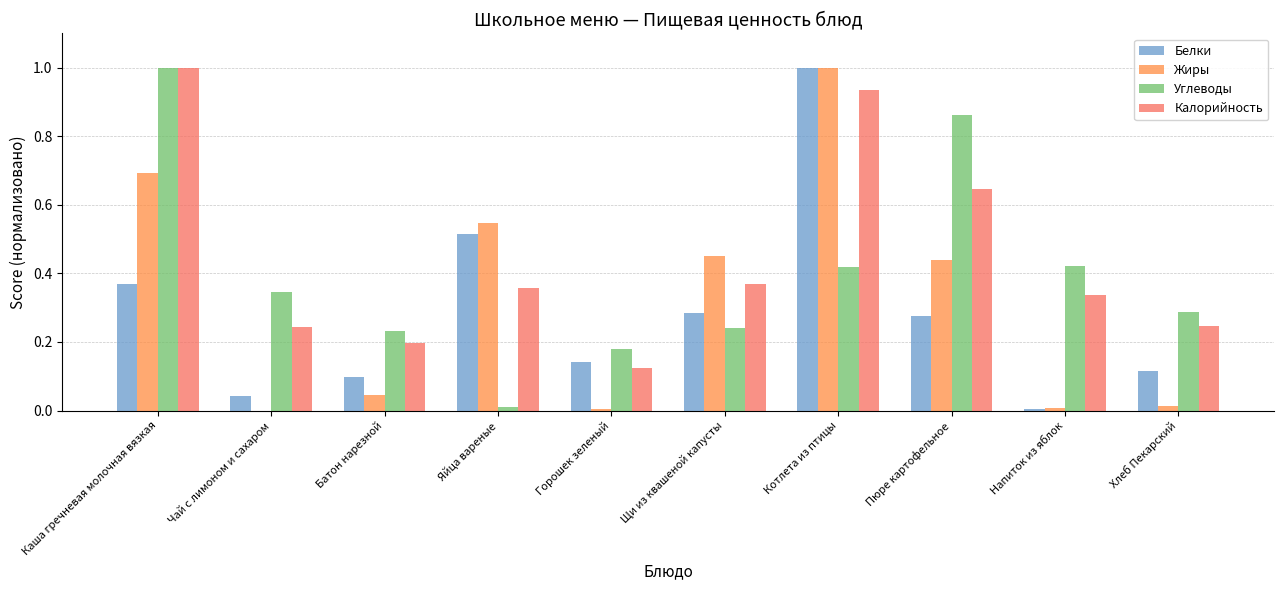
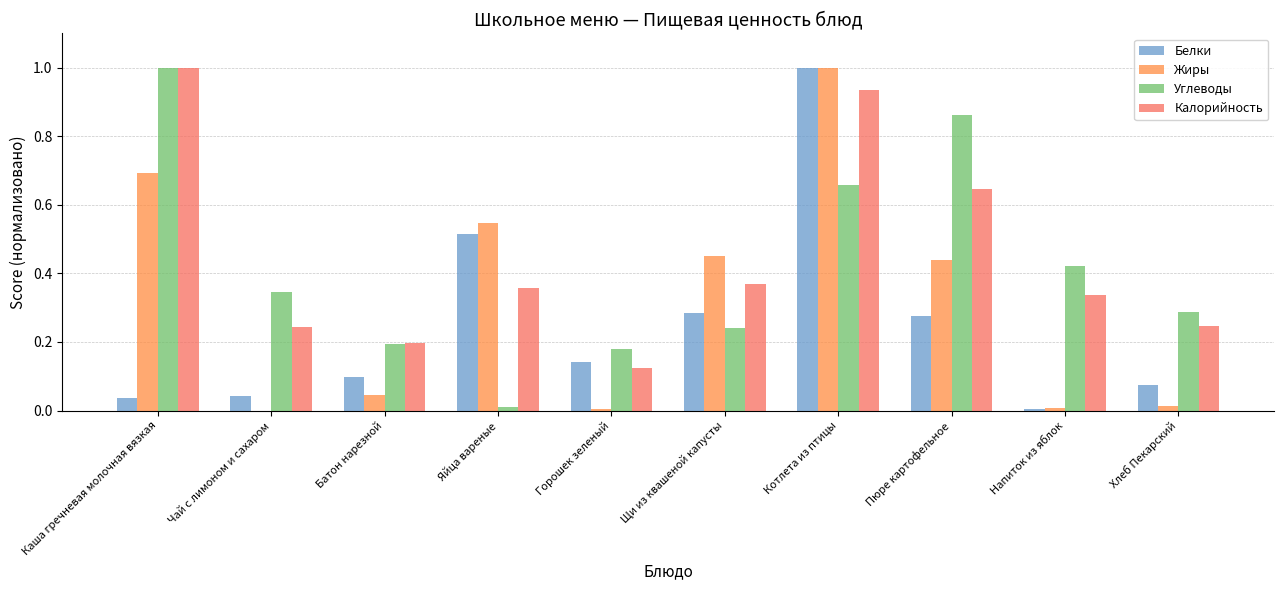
  {
    "Белки": {
-     "Каша гречневая молочная вязкая": 0.37,
+     "Каша гречневая молочная вязкая": 0.04,
      "Чай с лимоном и сахаром": 0.04,
      "Батон нарезной": 0.10,
      "Яйца вареные": 0.52,
      "Горошек зеленый": 0.14,
      "Щи из квашеной капусты": 0.28,
      "Котлета из птицы": 1.00,
      "Пюре картофельное": 0.28,
-     "Хлеб Пекарский": 0.11
+     "Хлеб Пекарский": 0.07
    },
    "Углеводы": {
      "Каша гречневая молочная вязкая": 1.00,
      "Чай с лимоном и сахаром": 0.35,
-     "Батон нарезной": 0.23,
+     "Батон нарезной": 0.19,
      "Яйца вареные": 0.01,
      "Горошек зеленый": 0.18,
      "Щи из квашеной капусты": 0.24,
-     "Котлета из птицы": 0.42,
+     "Котлета из птицы": 0.66,
      "Пюре картофельное": 0.86,
      "Напиток из яблок": 0.42,
      "Хлеб Пекарский": 0.29
    }
  }
